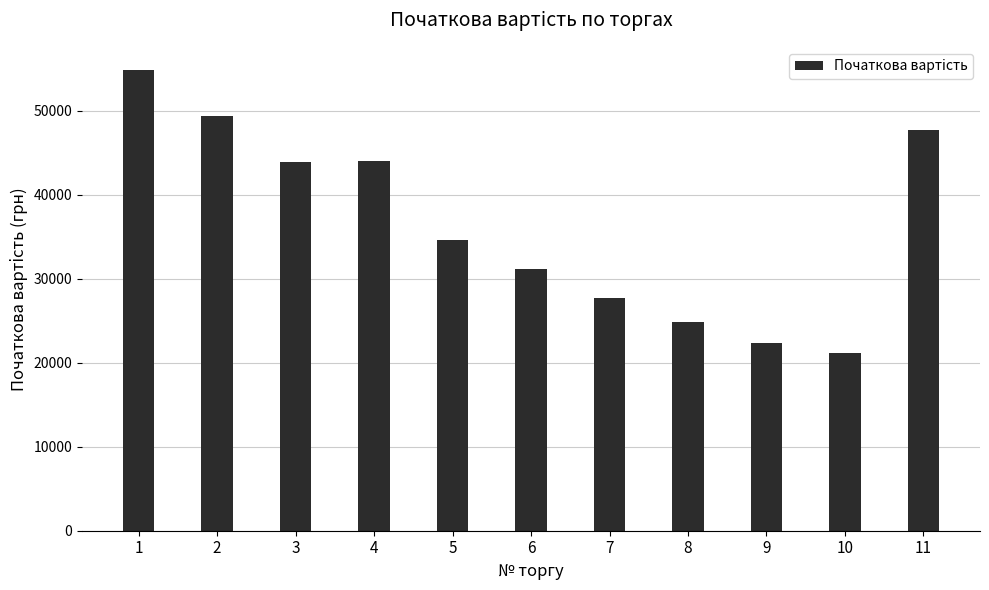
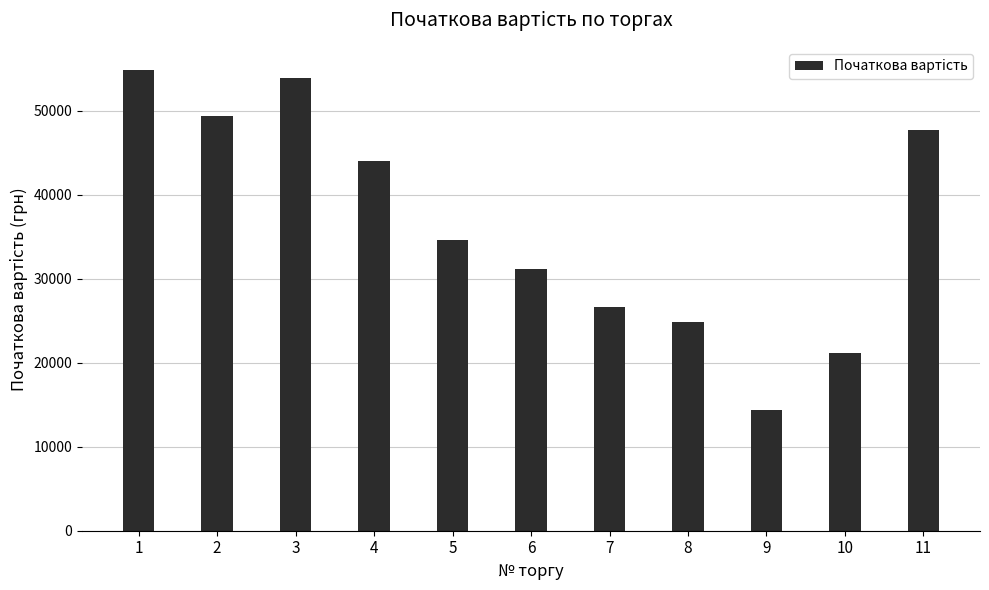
  {
    "1": 55000,
    "2": 49000,
-   "3": 44000,
+   "3": 54000,
    "4": 44000,
    "5": 35000,
    "6": 31000,
-   "7": 28000,
+   "7": 27000,
    "8": 25000,
-   "9": 22000,
+   "9": 14000,
    "10": 21000,
    "11": 48000
  }
